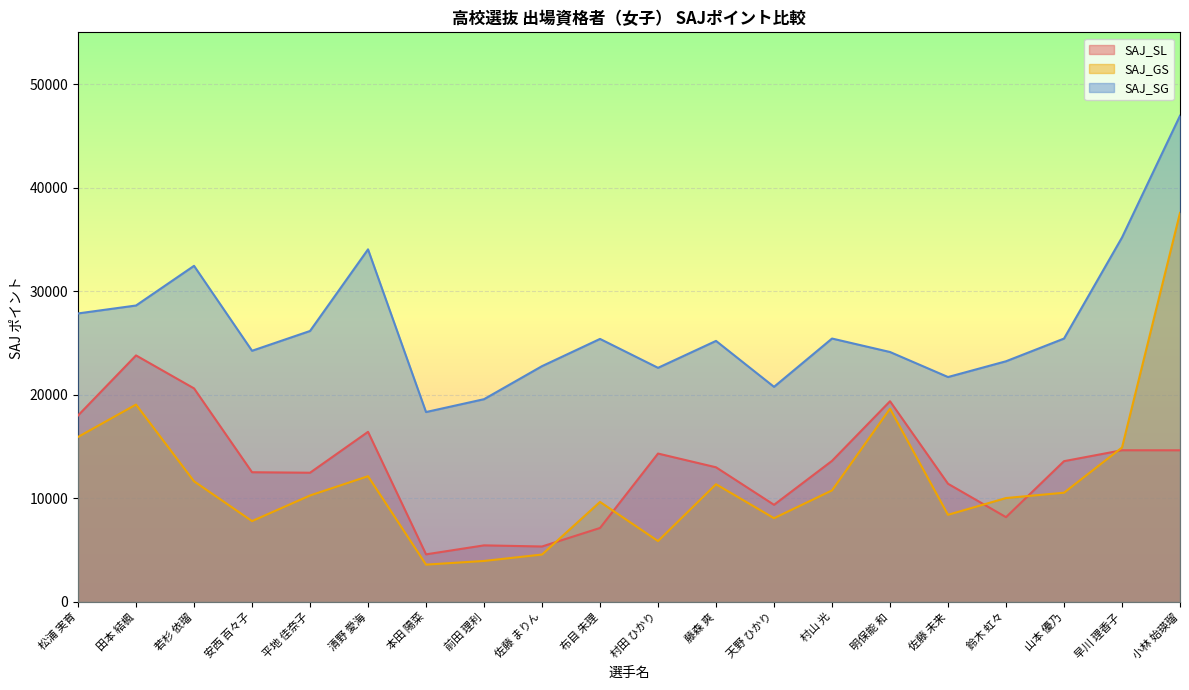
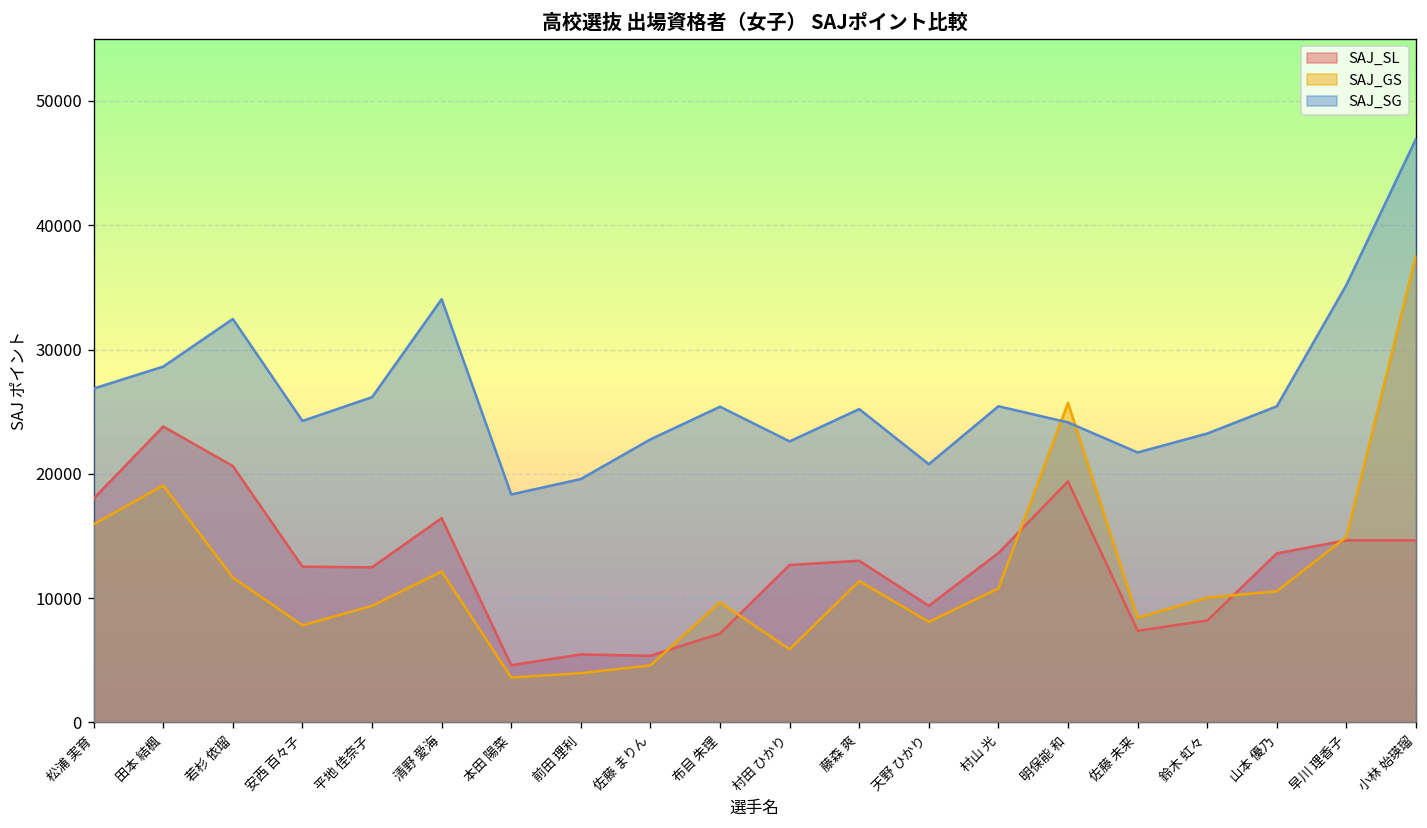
  {
    "SAJ_SL": {
      "松浦 実育": 18000,
      "田本 結楓": 23800,
      "若杉 依瑠": 20600,
      "安西 百々子": 12500,
      "平地 佳奈子": 12500,
      "清野 愛海": 16400,
      "本田 陽菜": 4600,
      "前田 理利": 5500,
      "佐藤 まりん": 5400,
      "布目 朱理": 7100,
-     "村田 ひかり": 14300,
+     "村田 ひかり": 12700,
      "藤森 爽": 13000,
      "天野 ひかり": 9400,
      "村山 光": 13600,
      "明保能 和": 19400,
-     "佐藤 未来": 11400,
+     "佐藤 未来": 7400,
      "鈴木 虹々": 8200,
      "山本 優乃": 13600,
      "早川 理香子": 14700,
      "小林 始瑛瑠": 14600
    },
    "SAJ_GS": {
      "松浦 実育": 15900,
      "田本 結楓": 19100,
      "若杉 依瑠": 11700,
      "安西 百々子": 7800,
-     "平地 佳奈子": 10300,
+     "平地 佳奈子": 9400,
      "清野 愛海": 12100,
      "本田 陽菜": 3600,
      "前田 理利": 4000,
      "佐藤 まりん": 4600,
      "布目 朱理": 9700,
      "村田 ひかり": 5900,
      "藤森 爽": 11400,
      "天野 ひかり": 8100,
      "村山 光": 10800,
-     "明保能 和": 18700,
+     "明保能 和": 25700,
      "佐藤 未来": 8400,
      "鈴木 虹々": 10000,
      "山本 優乃": 10600,
      "早川 理香子": 14900,
      "小林 始瑛瑠": 37600
    },
    "SAJ_SG": {
-     "松浦 実育": 27900,
+     "松浦 実育": 26900,
      "田本 結楓": 28600,
      "若杉 依瑠": 32500,
      "安西 百々子": 24300,
      "平地 佳奈子": 26200,
      "清野 愛海": 34000,
      "本田 陽菜": 18300,
      "前田 理利": 19600,
      "佐藤 まりん": 22800,
      "布目 朱理": 25400,
      "村田 ひかり": 22600,
      "藤森 爽": 25200,
      "天野 ひかり": 20800,
      "村山 光": 25400,
      "明保能 和": 24100,
      "佐藤 未来": 21700,
      "鈴木 虹々": 23200,
      "山本 優乃": 25400,
      "早川 理香子": 35200,
      "小林 始瑛瑠": 47000
    }
  }
